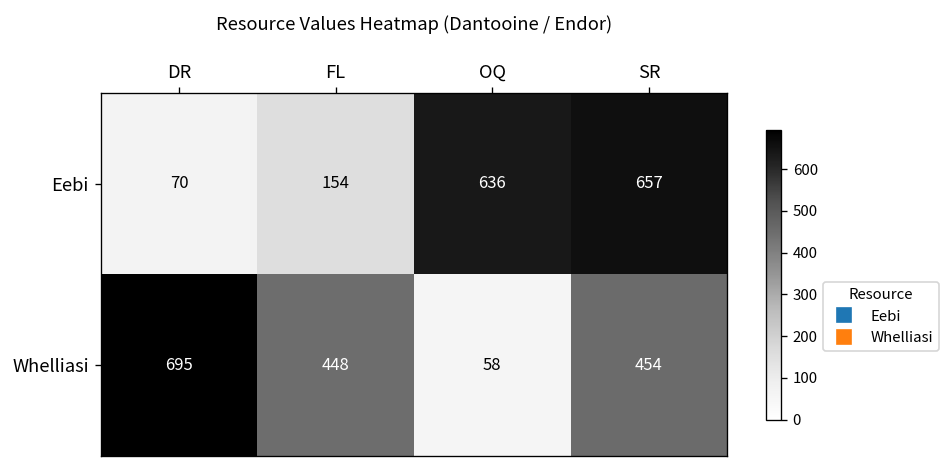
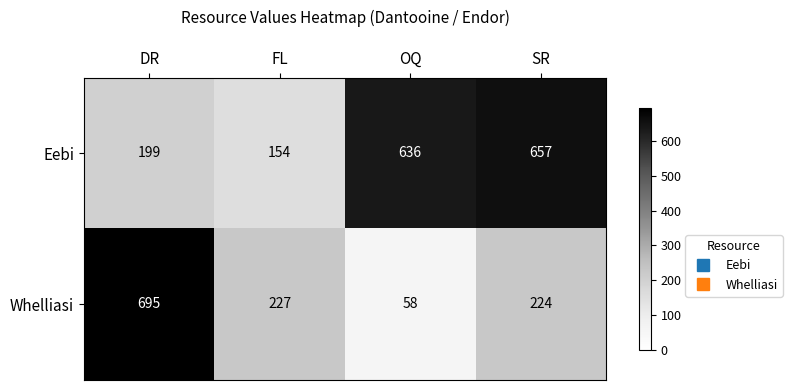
  {
    "Eebi": {
-     "DR": 70,
+     "DR": 199,
      "FL": 154,
      "OQ": 636,
      "SR": 657
    },
    "Whelliasi": {
      "DR": 695,
-     "FL": 448,
+     "FL": 227,
      "OQ": 58,
-     "SR": 454
+     "SR": 224
    }
  }
